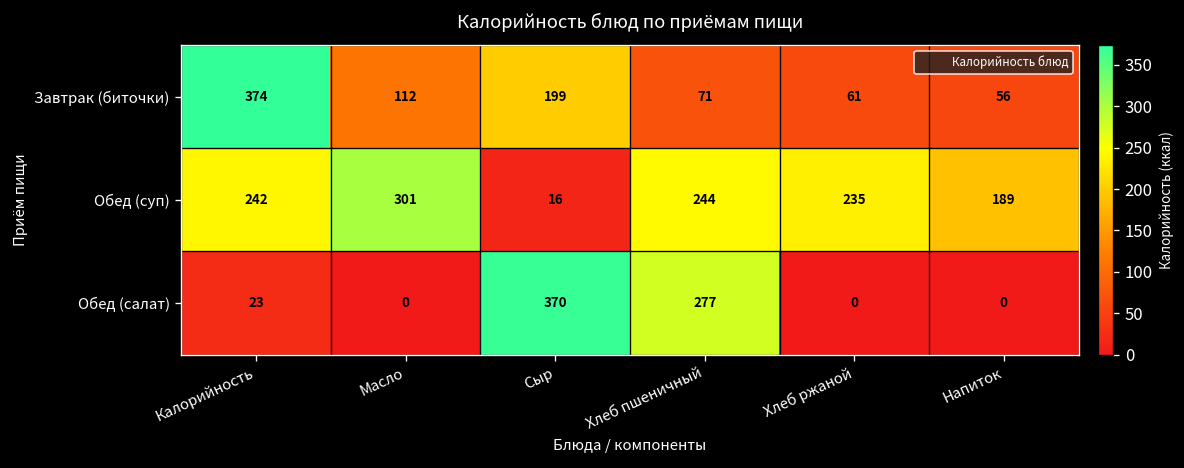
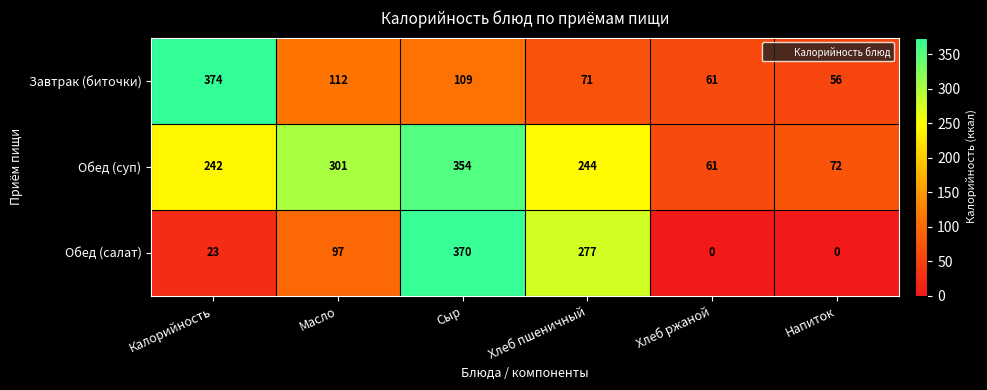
  {
    "Завтрак (биточки)": {
      "Калорийность": 374,
      "Масло": 112,
-     "Сыр": 199,
+     "Сыр": 109,
      "Хлеб пшеничный": 71,
      "Хлеб ржаной": 61,
      "Напиток": 56
    },
    "Обед (суп)": {
      "Калорийность": 242,
      "Масло": 301,
-     "Сыр": 16,
+     "Сыр": 354,
      "Хлеб пшеничный": 244,
-     "Хлеб ржаной": 235,
-     "Напиток": 189
+     "Хлеб ржаной": 61,
+     "Напиток": 72
    },
    "Обед (салат)": {
      "Калорийность": 23,
-     "Масло": 0,
+     "Масло": 97,
      "Сыр": 370,
      "Хлеб пшеничный": 277,
      "Хлеб ржаной": 0,
      "Напиток": 0
    }
  }
